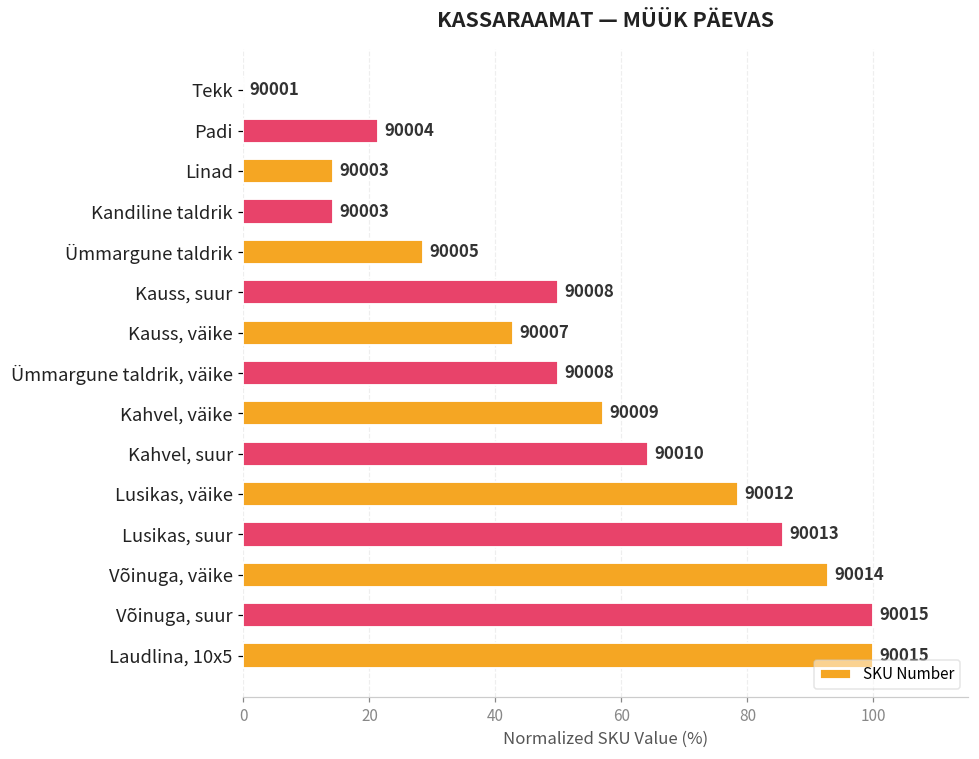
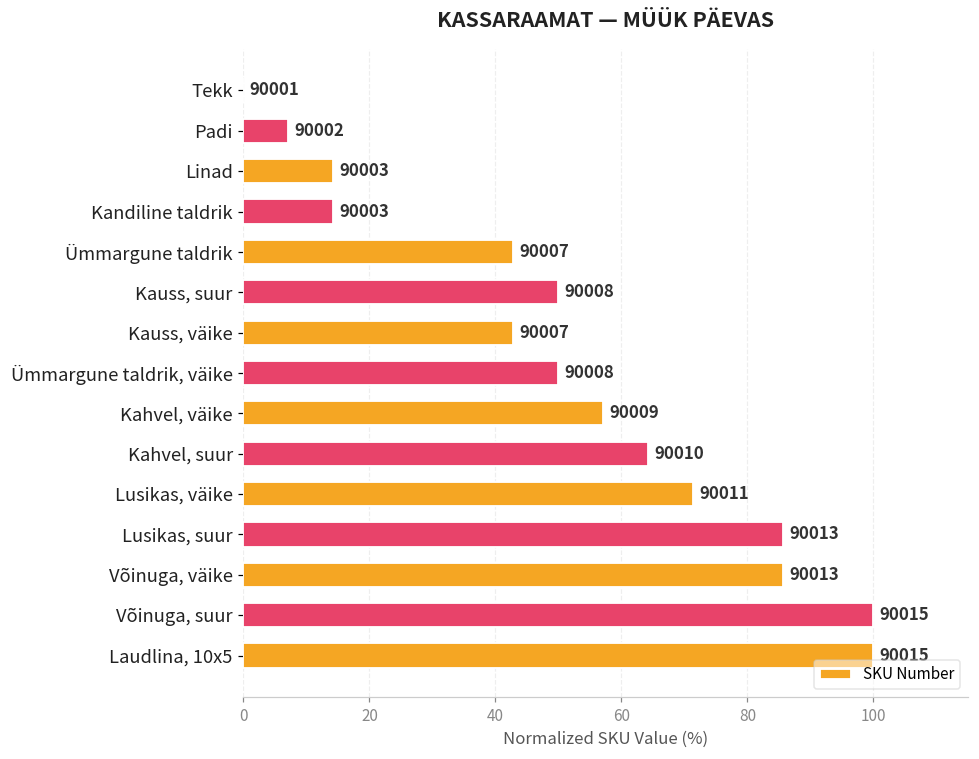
  {
-   "Padi": 90004,
-   "Ümmargune taldrik": 90005,
-   "Lusikas, väike": 90012,
-   "Võinuga, väike": 90014
+   "Padi": 90002,
+   "Ümmargune taldrik": 90007,
+   "Lusikas, väike": 90011,
+   "Võinuga, väike": 90013
  }
